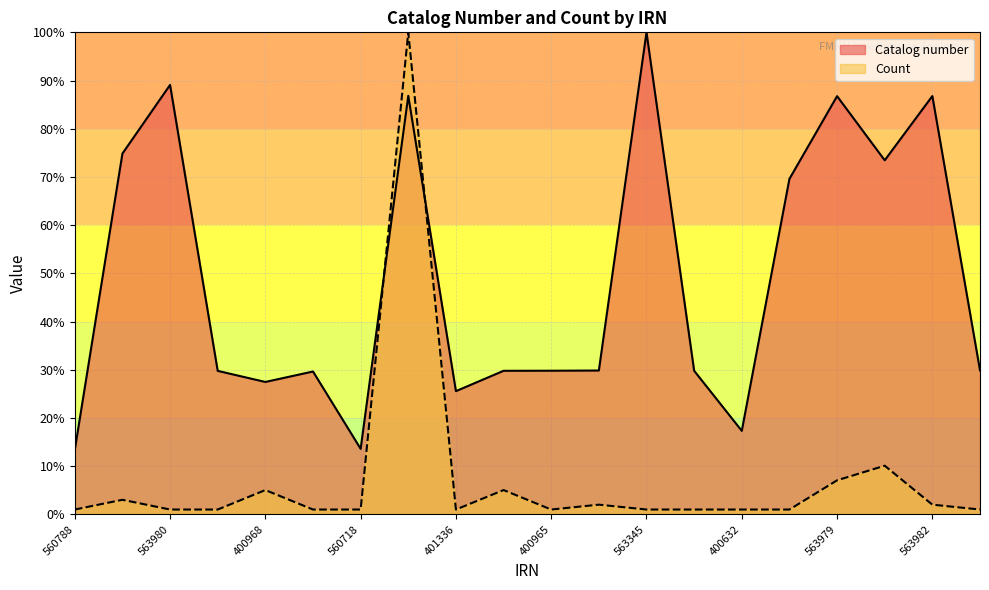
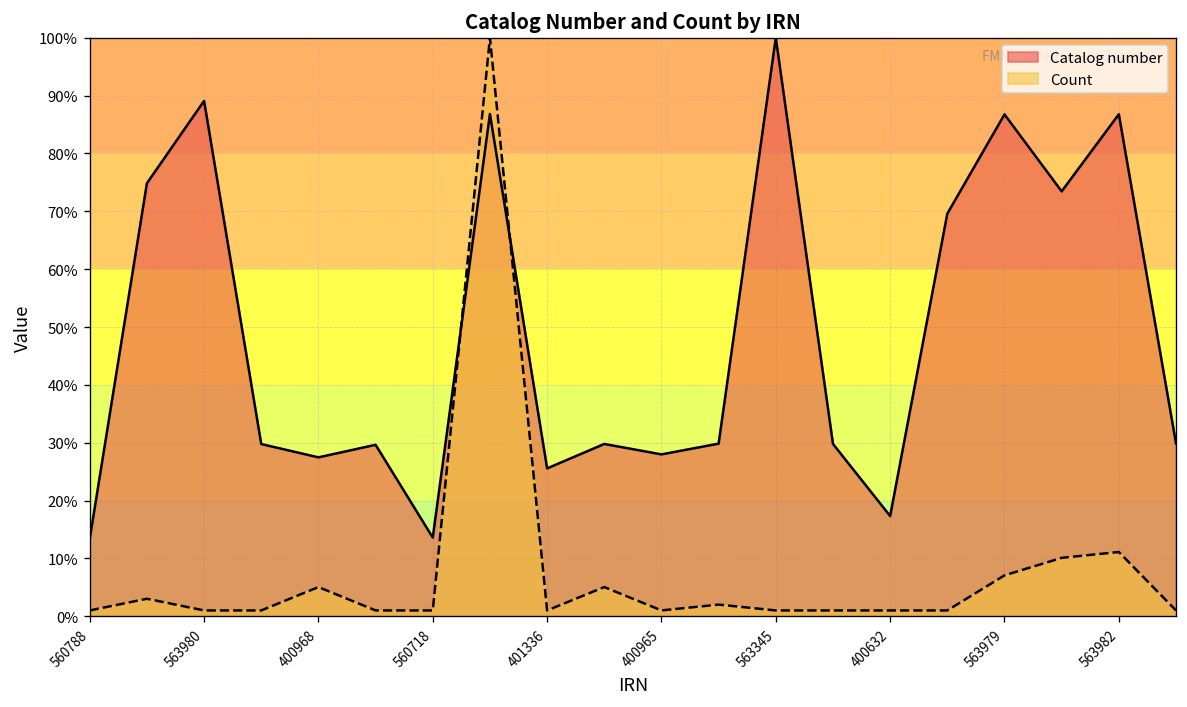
  {
    "Catalog number": {
      "560788": "13%",
      "563980": "89%",
      "400968": "27%",
      "560718": "14%",
      "401336": "26%",
-     "400965": "30%",
+     "400965": "28%",
      "563345": "100%",
      "400632": "17%",
      "563979": "87%",
      "563982": "87%"
    },
    "Count": {
      "560788": "1%",
      "563980": "1%",
      "400968": "5%",
      "560718": "1%",
      "401336": "1%",
      "400965": "1%",
      "563345": "1%",
      "400632": "1%",
      "563979": "7%",
-     "563982": "2%"
+     "563982": "11%"
    }
  }
